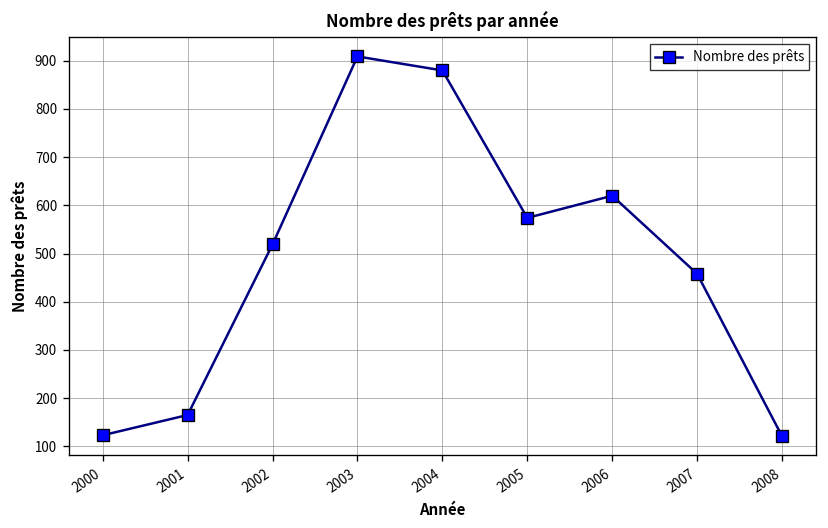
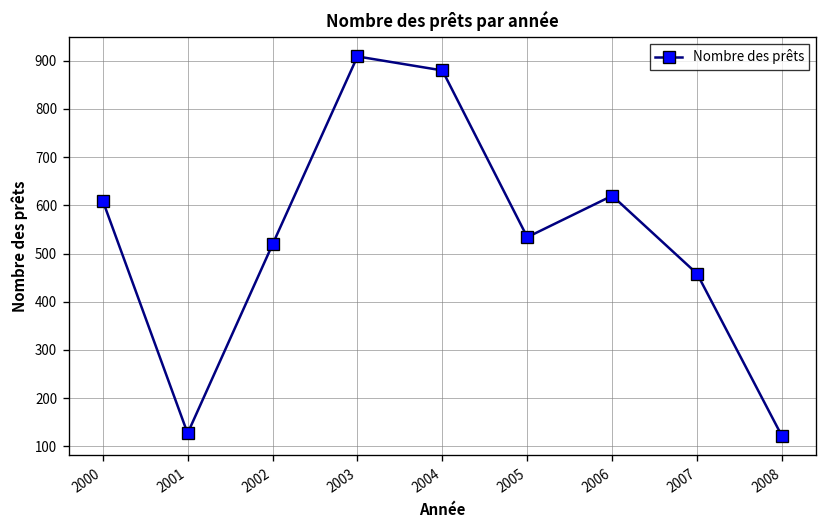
  {
-   "2000": 120,
-   "2001": 170,
+   "2000": 610,
+   "2001": 130,
    "2002": 520,
    "2003": 910,
    "2004": 880,
-   "2005": 570,
+   "2005": 530,
    "2006": 620,
    "2007": 460,
    "2008": 120
  }
